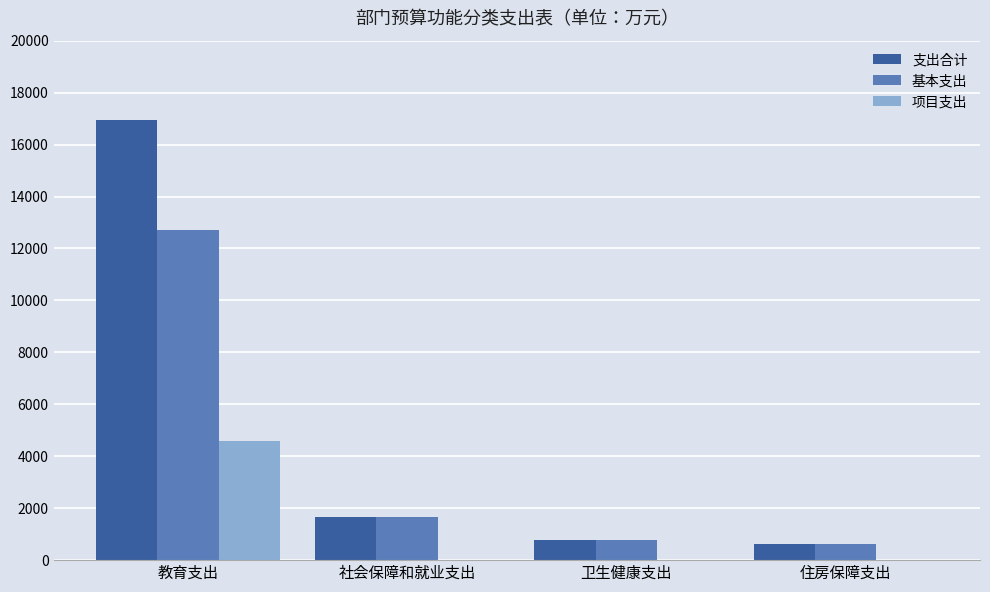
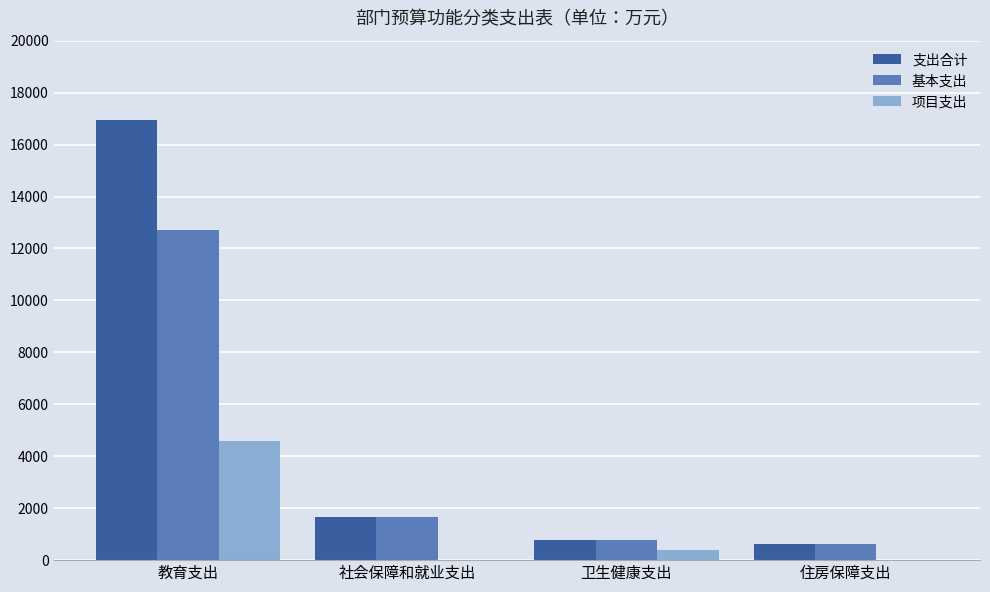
  {
    "项目支出": {
      "教育支出": 4600,
      "社会保障和就业支出": 0,
-     "卫生健康支出": 0,
+     "卫生健康支出": 400,
      "住房保障支出": 0
    }
  }
